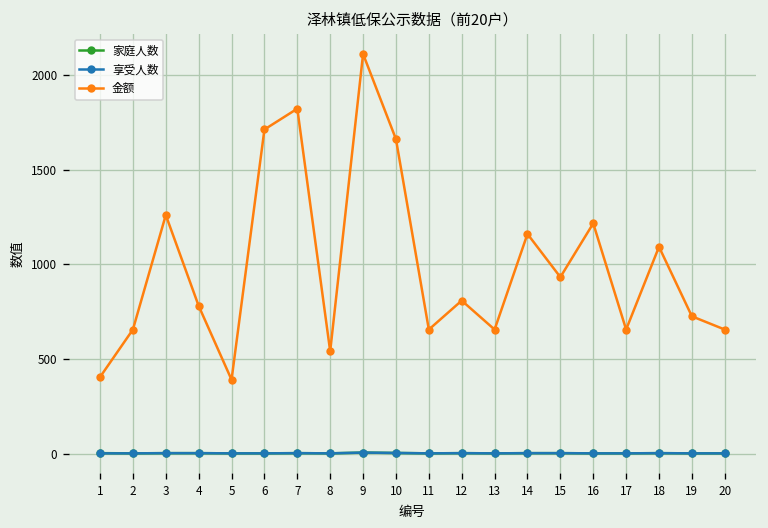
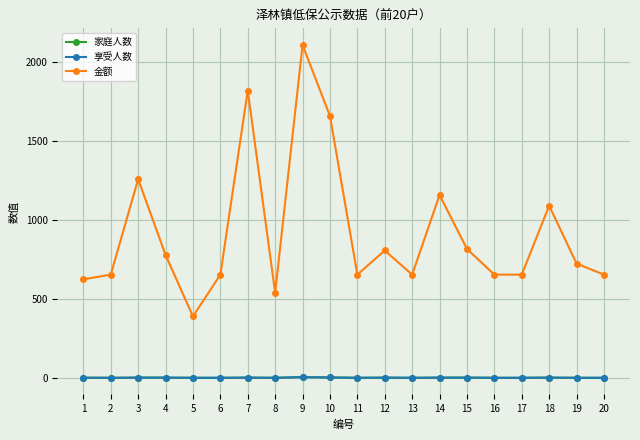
  {
    "享受人数": {
      "1": 0,
      "2": 0,
      "3": 0,
      "4": 0,
      "5": 0,
      "6": 0,
      "7": 0,
      "8": 0,
      "9": 10,
      "10": 0,
      "11": 0,
      "12": 0,
      "13": 0,
      "14": 0,
      "15": 0,
      "16": 0,
      "17": 0,
      "18": 0,
      "19": 0,
      "20": 0
    },
    "金额": {
-     "1": 400,
+     "1": 630,
      "2": 660,
      "3": 1260,
      "4": 780,
      "5": 390,
-     "6": 1710,
+     "6": 660,
      "7": 1820,
      "8": 540,
      "9": 2110,
      "10": 1660,
      "11": 660,
      "12": 810,
      "13": 660,
      "14": 1160,
-     "15": 930,
-     "16": 1220,
+     "15": 820,
+     "16": 660,
      "17": 660,
      "18": 1090,
      "19": 730,
      "20": 660
    }
  }
